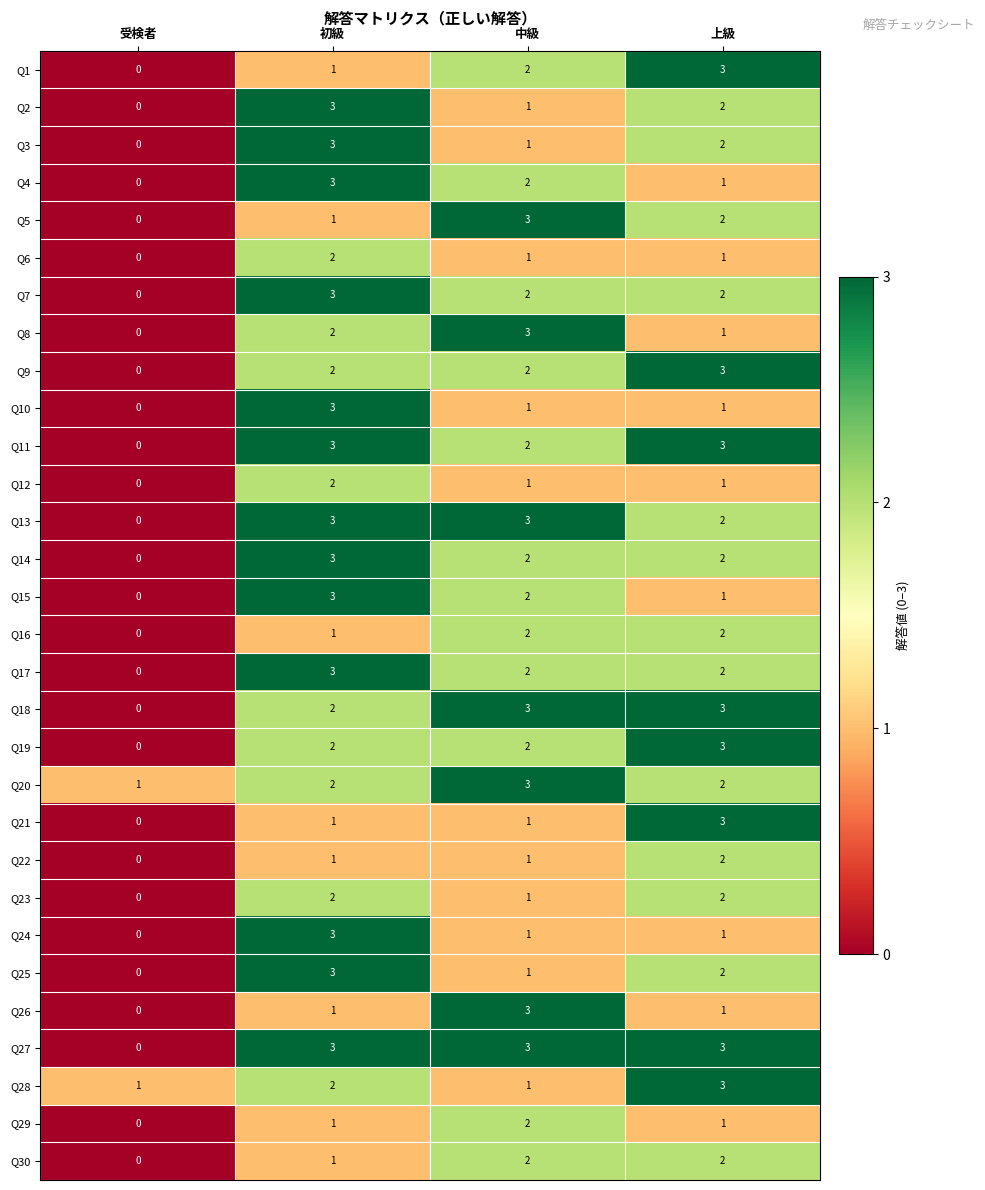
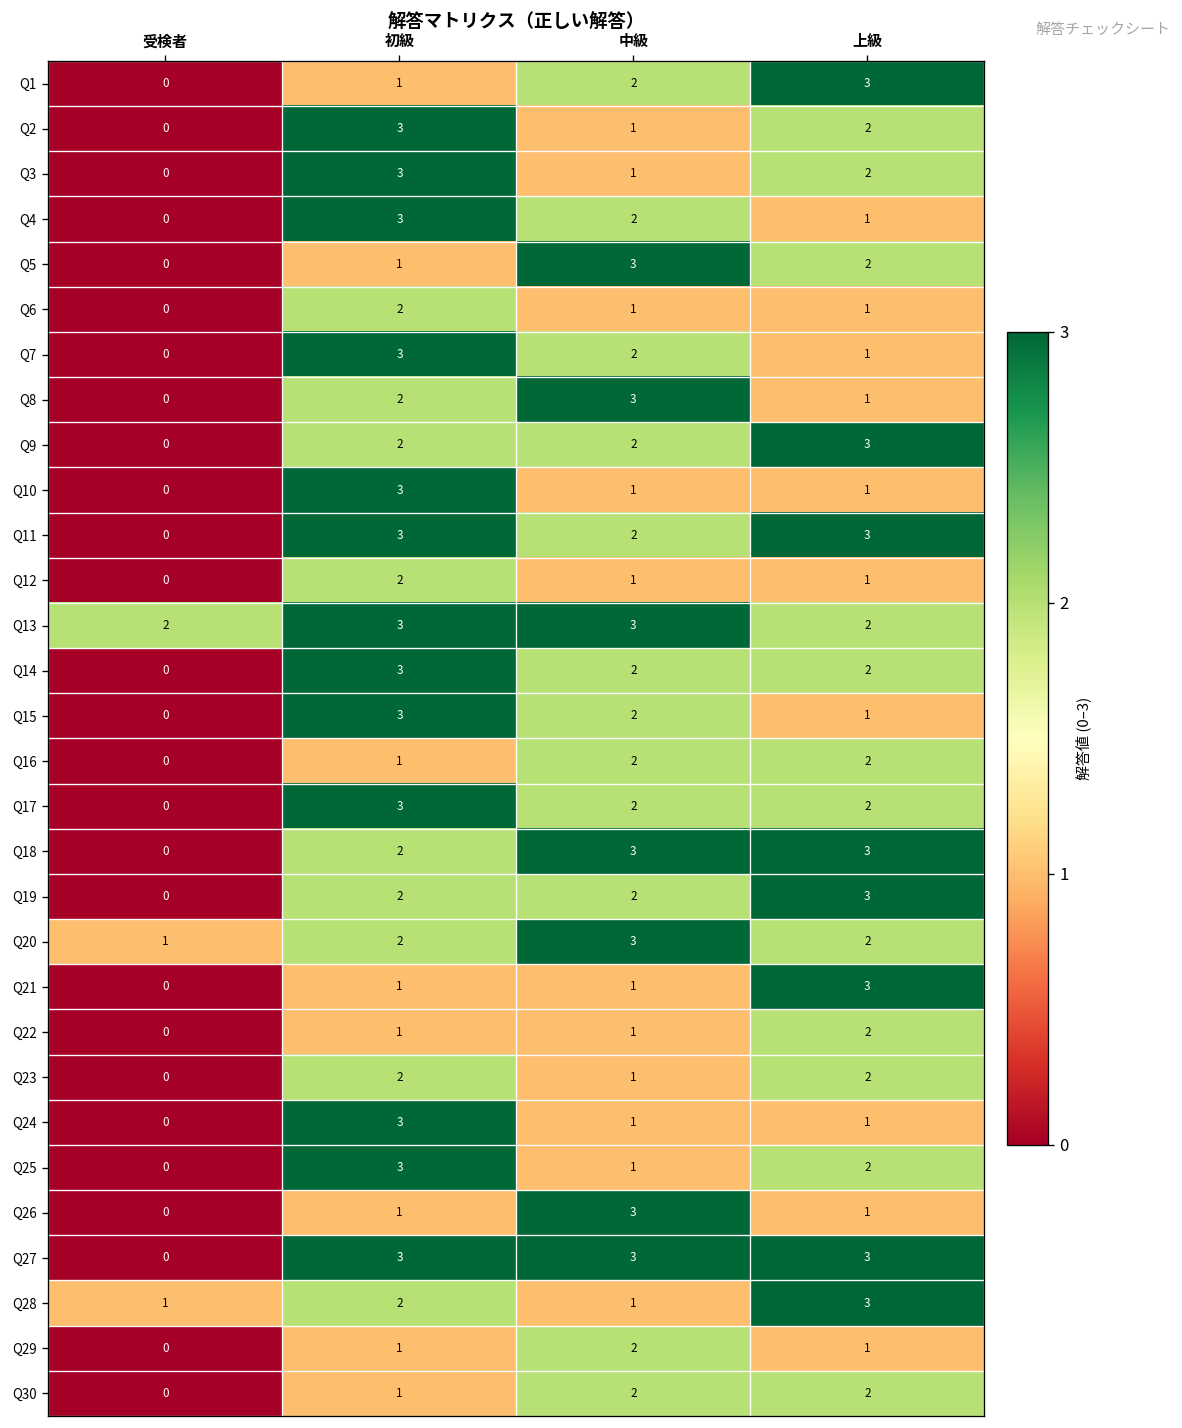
  {
    "Q1": {
      "受検者": 0,
      "初級": 1,
      "中級": 2,
      "上級": 3
    },
    "Q2": {
      "受検者": 0,
      "初級": 3,
      "中級": 1,
      "上級": 2
    },
    "Q3": {
      "受検者": 0,
      "初級": 3,
      "中級": 1,
      "上級": 2
    },
    "Q4": {
      "受検者": 0,
      "初級": 3,
      "中級": 2,
      "上級": 1
    },
    "Q5": {
      "受検者": 0,
      "初級": 1,
      "中級": 3,
      "上級": 2
    },
    "Q6": {
      "受検者": 0,
      "初級": 2,
      "中級": 1,
      "上級": 1
    },
    "Q7": {
      "受検者": 0,
      "初級": 3,
      "中級": 2,
-     "上級": 2
+     "上級": 1
    },
    "Q8": {
      "受検者": 0,
      "初級": 2,
      "中級": 3,
      "上級": 1
    },
    "Q9": {
      "受検者": 0,
      "初級": 2,
      "中級": 2,
      "上級": 3
    },
    "Q10": {
      "受検者": 0,
      "初級": 3,
      "中級": 1,
      "上級": 1
    },
    "Q11": {
      "受検者": 0,
      "初級": 3,
      "中級": 2,
      "上級": 3
    },
    "Q12": {
      "受検者": 0,
      "初級": 2,
      "中級": 1,
      "上級": 1
    },
    "Q13": {
-     "受検者": 0,
+     "受検者": 2,
      "初級": 3,
      "中級": 3,
      "上級": 2
    },
    "Q14": {
      "受検者": 0,
      "初級": 3,
      "中級": 2,
      "上級": 2
    },
    "Q15": {
      "受検者": 0,
      "初級": 3,
      "中級": 2,
      "上級": 1
    },
    "Q16": {
      "受検者": 0,
      "初級": 1,
      "中級": 2,
      "上級": 2
    },
    "Q17": {
      "受検者": 0,
      "初級": 3,
      "中級": 2,
      "上級": 2
    },
    "Q18": {
      "受検者": 0,
      "初級": 2,
      "中級": 3,
      "上級": 3
    },
    "Q19": {
      "受検者": 0,
      "初級": 2,
      "中級": 2,
      "上級": 3
    },
    "Q20": {
      "受検者": 1,
      "初級": 2,
      "中級": 3,
      "上級": 2
    },
    "Q21": {
      "受検者": 0,
      "初級": 1,
      "中級": 1,
      "上級": 3
    },
    "Q22": {
      "受検者": 0,
      "初級": 1,
      "中級": 1,
      "上級": 2
    },
    "Q23": {
      "受検者": 0,
      "初級": 2,
      "中級": 1,
      "上級": 2
    },
    "Q24": {
      "受検者": 0,
      "初級": 3,
      "中級": 1,
      "上級": 1
    },
    "Q25": {
      "受検者": 0,
      "初級": 3,
      "中級": 1,
      "上級": 2
    },
    "Q26": {
      "受検者": 0,
      "初級": 1,
      "中級": 3,
      "上級": 1
    },
    "Q27": {
      "受検者": 0,
      "初級": 3,
      "中級": 3,
      "上級": 3
    },
    "Q28": {
      "受検者": 1,
      "初級": 2,
      "中級": 1,
      "上級": 3
    },
    "Q29": {
      "受検者": 0,
      "初級": 1,
      "中級": 2,
      "上級": 1
    },
    "Q30": {
      "受検者": 0,
      "初級": 1,
      "中級": 2,
      "上級": 2
    }
  }
